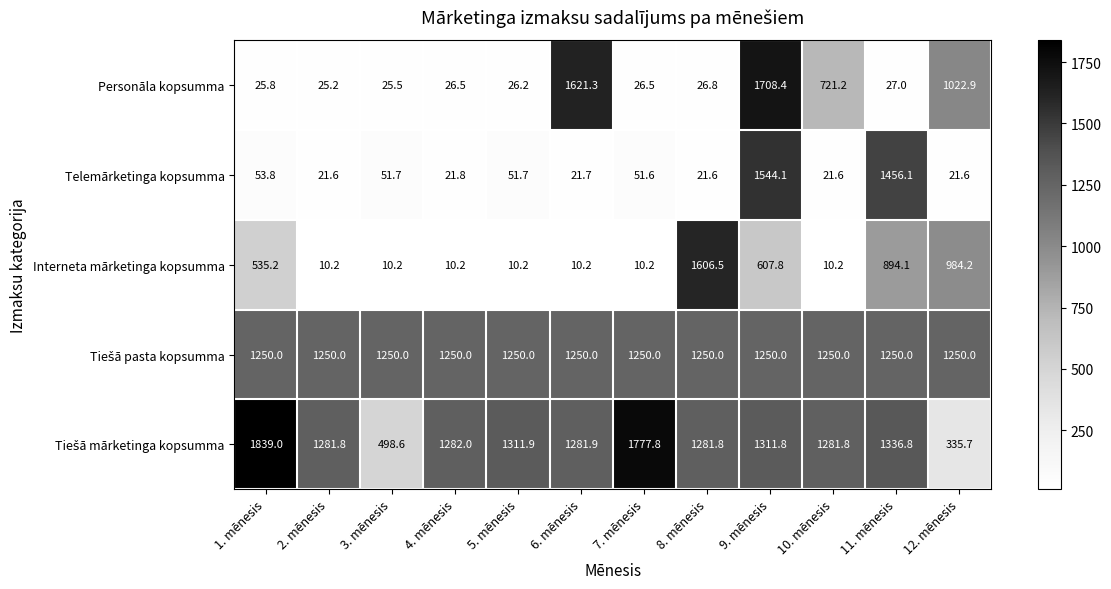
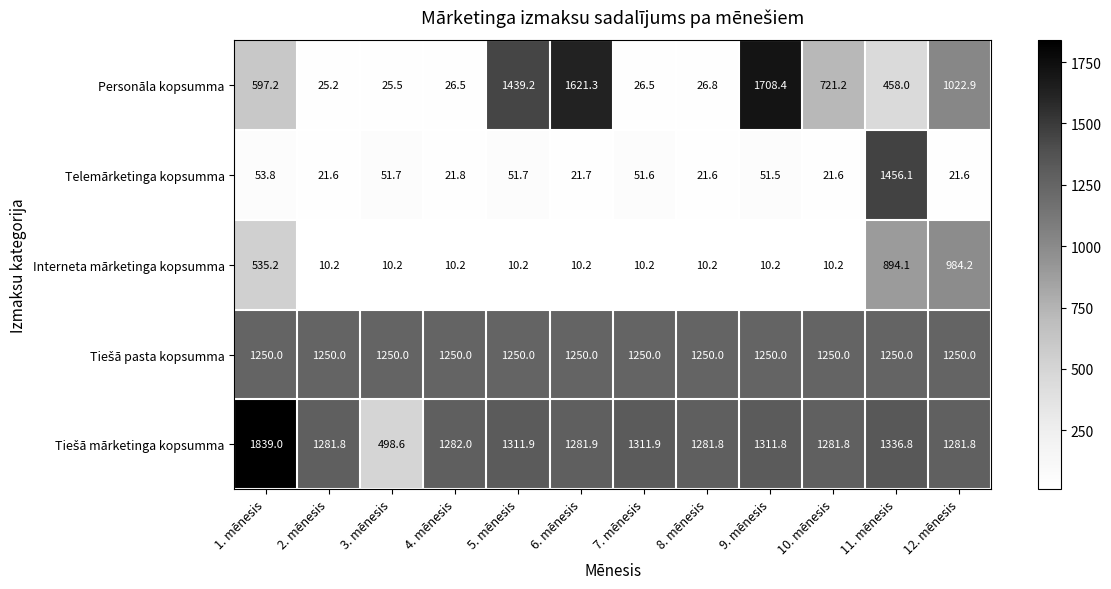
  {
    "Personāla kopsumma": {
-     "1. mēnesis": 25.8,
+     "1. mēnesis": 597.2,
      "2. mēnesis": 25.2,
      "3. mēnesis": 25.5,
      "4. mēnesis": 26.5,
-     "5. mēnesis": 26.2,
+     "5. mēnesis": 1439.2,
      "6. mēnesis": 1621.3,
      "7. mēnesis": 26.5,
      "8. mēnesis": 26.8,
      "9. mēnesis": 1708.4,
      "10. mēnesis": 721.2,
-     "11. mēnesis": 27.0,
+     "11. mēnesis": 458.0,
      "12. mēnesis": 1022.9
    },
    "Telemārketinga kopsumma": {
      "1. mēnesis": 53.8,
      "2. mēnesis": 21.6,
      "3. mēnesis": 51.7,
      "4. mēnesis": 21.8,
      "5. mēnesis": 51.7,
      "6. mēnesis": 21.7,
      "7. mēnesis": 51.6,
      "8. mēnesis": 21.6,
-     "9. mēnesis": 1544.1,
+     "9. mēnesis": 51.5,
      "10. mēnesis": 21.6,
      "11. mēnesis": 1456.1,
      "12. mēnesis": 21.6
    },
    "Interneta mārketinga kopsumma": {
      "1. mēnesis": 535.2,
      "2. mēnesis": 10.2,
      "3. mēnesis": 10.2,
      "4. mēnesis": 10.2,
      "5. mēnesis": 10.2,
      "6. mēnesis": 10.2,
      "7. mēnesis": 10.2,
-     "8. mēnesis": 1606.5,
-     "9. mēnesis": 607.8,
+     "8. mēnesis": 10.2,
+     "9. mēnesis": 10.2,
      "10. mēnesis": 10.2,
      "11. mēnesis": 894.1,
      "12. mēnesis": 984.2
    },
    "Tiešā pasta kopsumma": {
      "1. mēnesis": 1250.0,
      "2. mēnesis": 1250.0,
      "3. mēnesis": 1250.0,
      "4. mēnesis": 1250.0,
      "5. mēnesis": 1250.0,
      "6. mēnesis": 1250.0,
      "7. mēnesis": 1250.0,
      "8. mēnesis": 1250.0,
      "9. mēnesis": 1250.0,
      "10. mēnesis": 1250.0,
      "11. mēnesis": 1250.0,
      "12. mēnesis": 1250.0
    },
    "Tiešā mārketinga kopsumma": {
      "1. mēnesis": 1839.0,
      "2. mēnesis": 1281.8,
      "3. mēnesis": 498.6,
      "4. mēnesis": 1282.0,
      "5. mēnesis": 1311.9,
      "6. mēnesis": 1281.9,
-     "7. mēnesis": 1777.8,
+     "7. mēnesis": 1311.9,
      "8. mēnesis": 1281.8,
      "9. mēnesis": 1311.8,
      "10. mēnesis": 1281.8,
      "11. mēnesis": 1336.8,
-     "12. mēnesis": 335.7
+     "12. mēnesis": 1281.8
    }
  }
